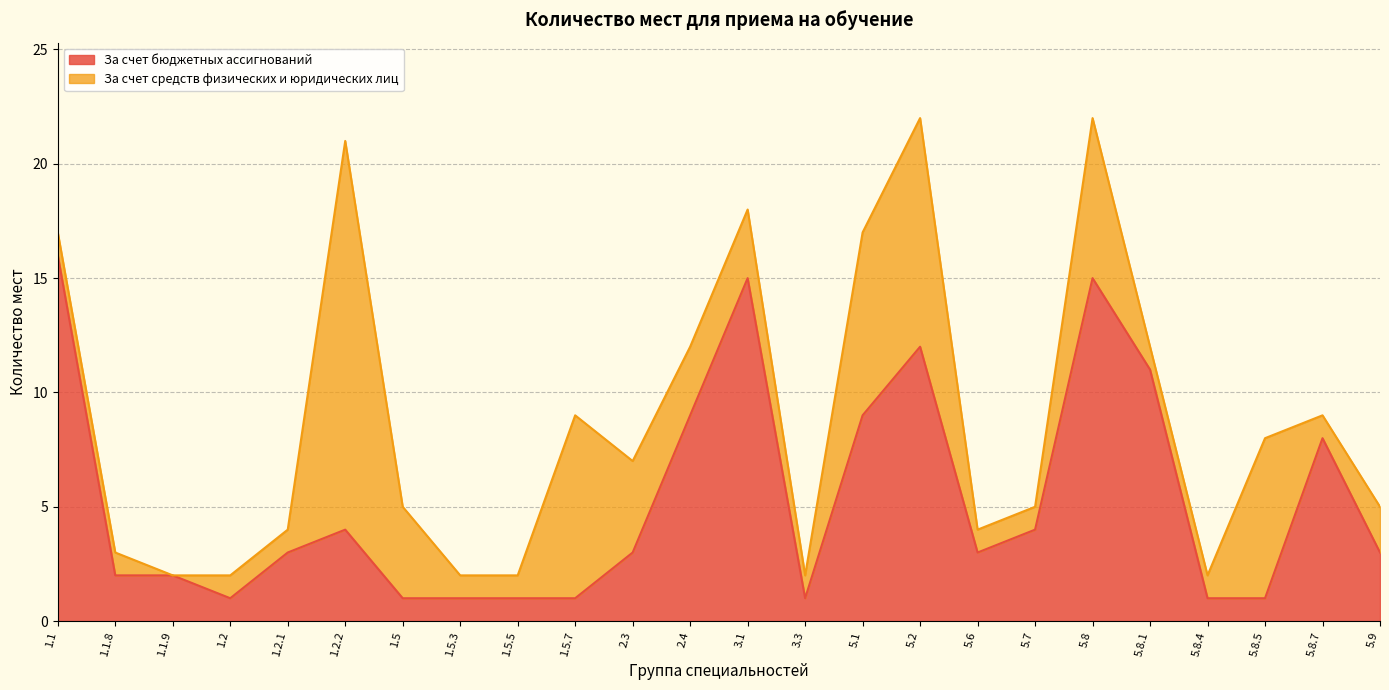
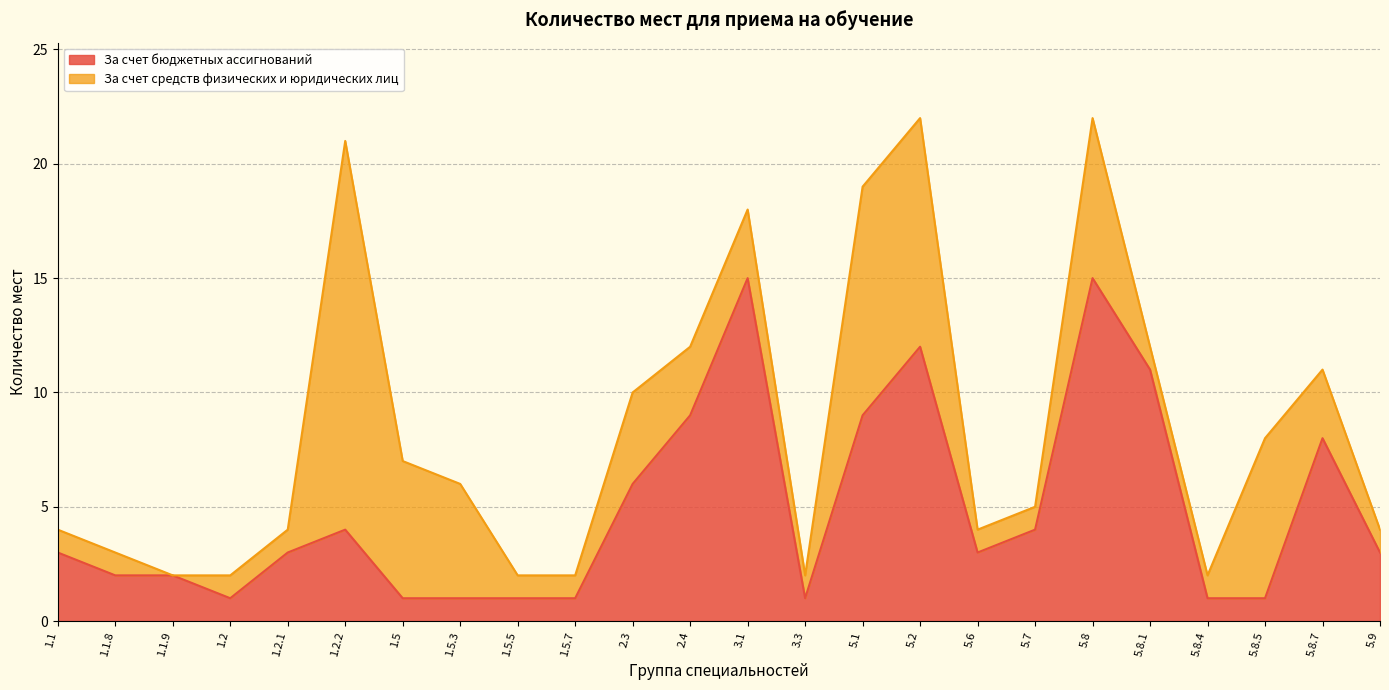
  {
    "За счет бюджетных ассигнований": {
-     "1.1": 16,
+     "1.1": 3,
      "1.1.8": 2,
      "1.2": 1,
      "1.2.1": 3,
      "1.2.2": 4,
      "1.5": 1,
      "1.5.3": 1,
      "1.5.5": 1,
      "1.5.7": 1,
-     "2.3": 3,
+     "2.3": 6,
      "2.4": 9,
      "3.1": 15,
      "3.3": 1,
      "5.1": 9,
      "5.2": 12,
      "5.6": 3,
      "5.7": 4,
      "5.8": 15,
      "5.8.1": 11,
      "5.8.4": 1,
      "5.8.5": 1,
      "5.8.7": 8,
      "5.9": 3
    },
    "За счет средств физических и юридических лиц": {
      "1.1": 1,
      "1.1.8": 1,
      "1.2": 1,
      "1.2.1": 1,
      "1.2.2": 17,
-     "1.5": 4,
-     "1.5.3": 1,
+     "1.5": 6,
+     "1.5.3": 5,
      "1.5.5": 1,
-     "1.5.7": 8,
+     "1.5.7": 1,
      "2.3": 4,
      "2.4": 3,
      "3.1": 3,
      "3.3": 1,
-     "5.1": 8,
+     "5.1": 10,
      "5.2": 10,
      "5.6": 1,
      "5.7": 1,
      "5.8": 7,
      "5.8.1": 1,
      "5.8.4": 1,
      "5.8.5": 7,
-     "5.8.7": 1,
-     "5.9": 2
+     "5.8.7": 3,
+     "5.9": 1
    }
  }
